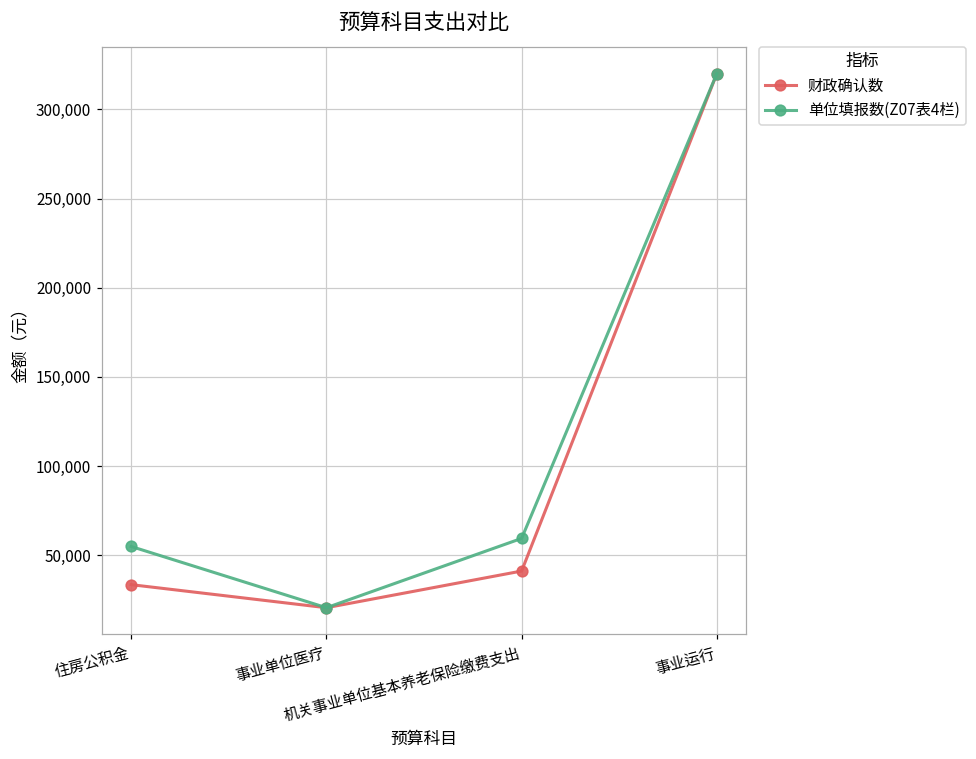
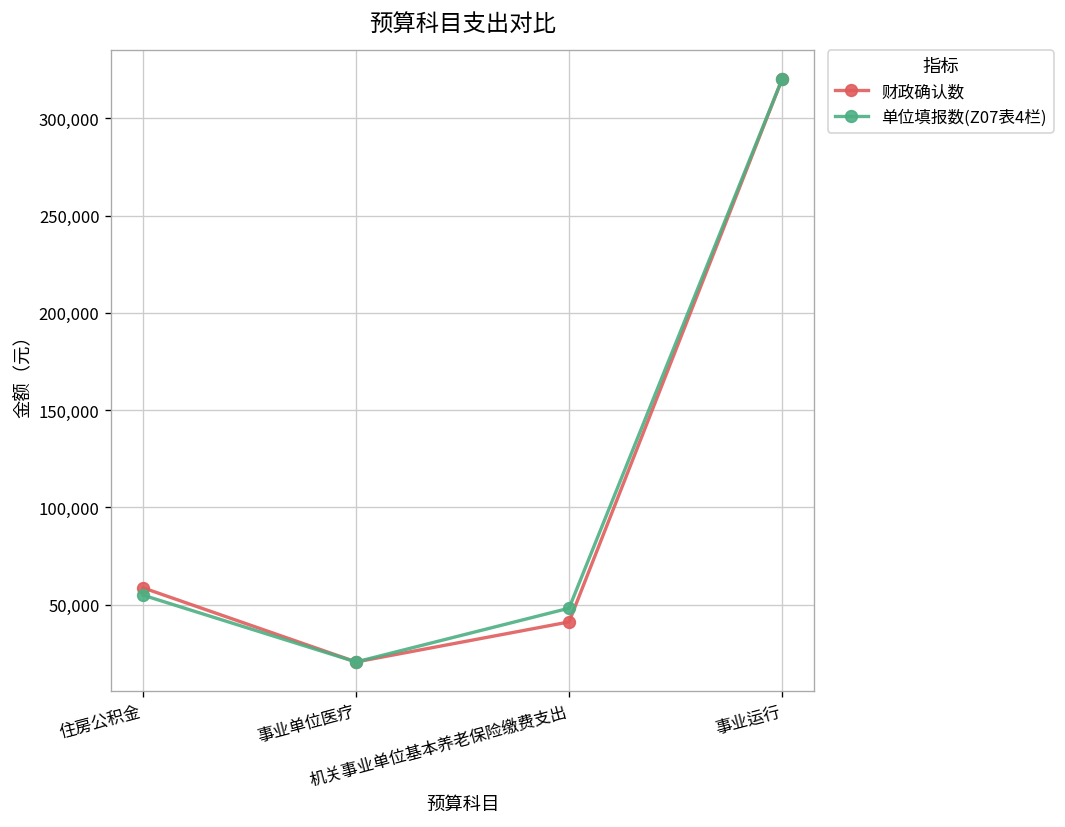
  {
    "财政确认数": {
-     "住房公积金": "33,000",
+     "住房公积金": "59,000",
      "机关事业单位基本养老保险缴费支出": "41,000"
    },
    "单位填报数(Z07表4栏)": {
      "住房公积金": "55,000",
-     "机关事业单位基本养老保险缴费支出": "59,000"
+     "机关事业单位基本养老保险缴费支出": "48,000"
    }
  }
